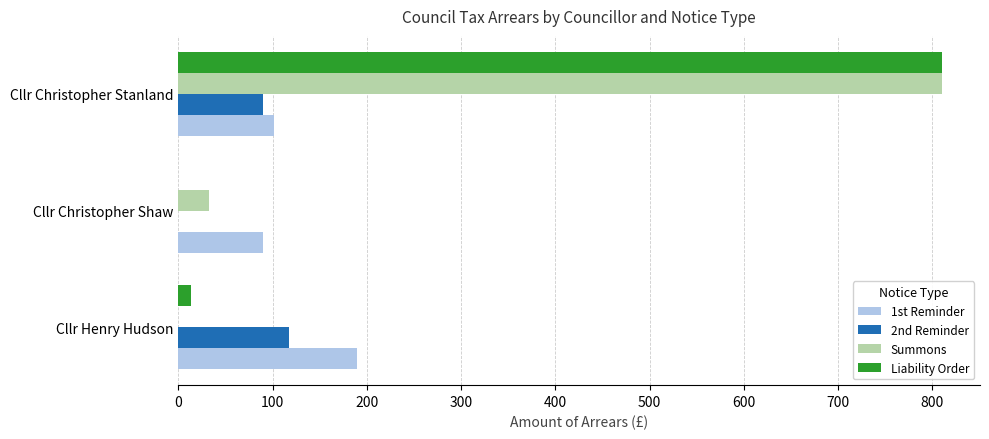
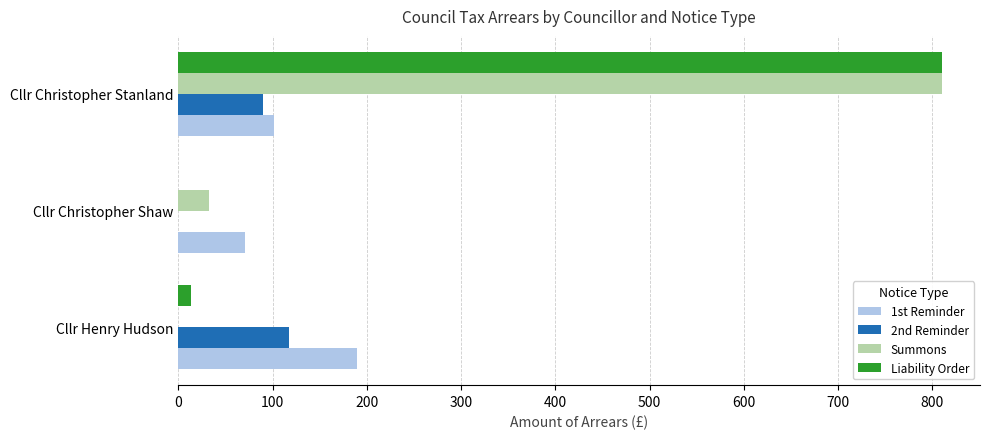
  {
    "1st Reminder": {
      "Cllr Christopher Stanland": 100,
-     "Cllr Christopher Shaw": 90,
+     "Cllr Christopher Shaw": 70,
      "Cllr Henry Hudson": 190
    },
    "2nd Reminder": {
      "Cllr Christopher Stanland": 90,
      "Cllr Christopher Shaw": 0,
      "Cllr Henry Hudson": 120
    },
    "Summons": {
      "Cllr Christopher Stanland": 810,
      "Cllr Christopher Shaw": 30,
      "Cllr Henry Hudson": 0
    },
    "Liability Order": {
      "Cllr Christopher Stanland": 810,
      "Cllr Christopher Shaw": 0,
      "Cllr Henry Hudson": 10
    }
  }
